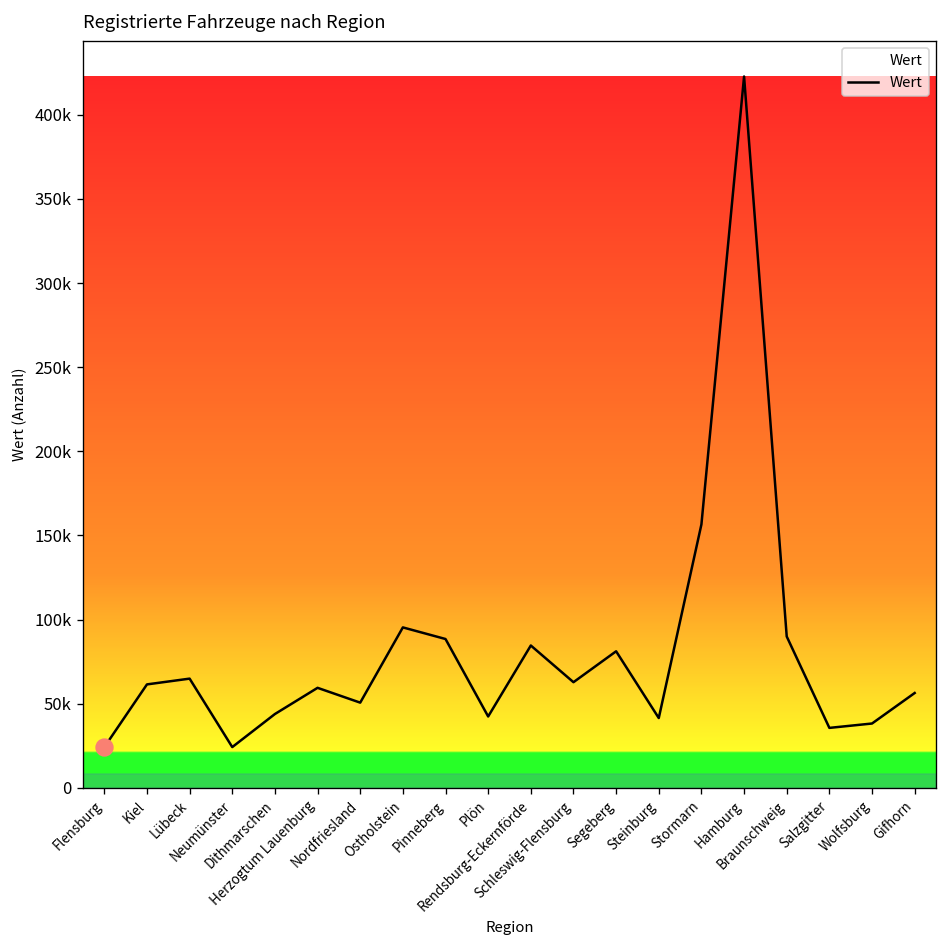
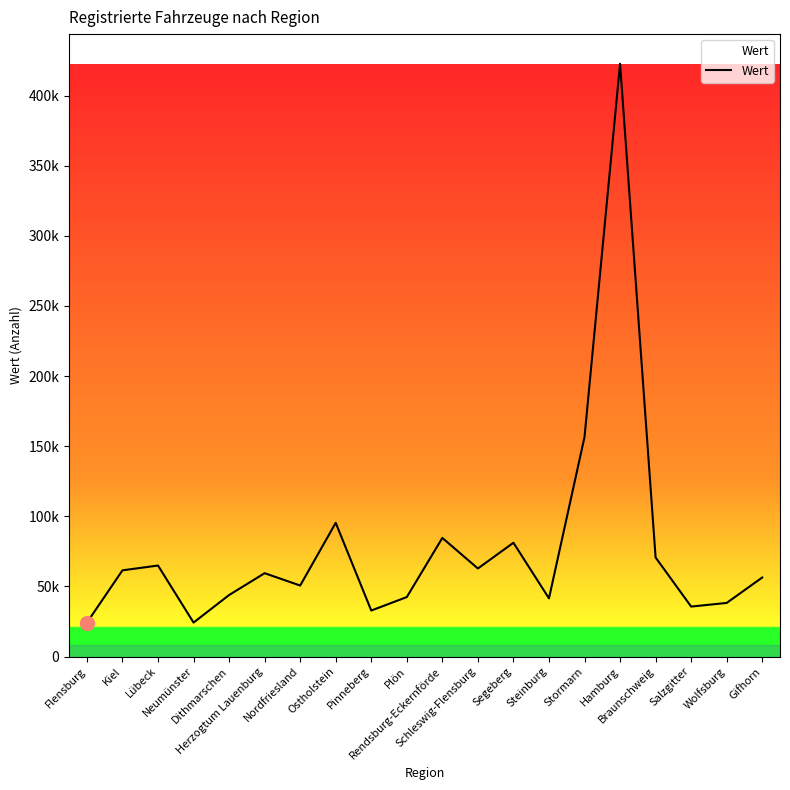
  {
    "Wert": {
      "Kiel": 61000,
      "Lübeck": 65000,
      "Neumünster": 24000,
      "Dithmarschen": 44000,
      "Herzogtum Lauenburg": 59000,
      "Nordfriesland": 51000,
      "Ostholstein": 95000,
-     "Pinneberg": 88000,
+     "Pinneberg": 33000,
      "Plön": 42000,
      "Rendsburg-Eckernförde": 85000,
      "Schleswig-Flensburg": 63000,
      "Segeberg": 81000,
      "Steinburg": 41000,
      "Stormarn": 157000,
      "Hamburg": 423000,
-     "Braunschweig": 90000,
+     "Braunschweig": 71000,
      "Salzgitter": 36000,
      "Wolfsburg": 38000,
      "Gifhorn": 56000
    }
  }
